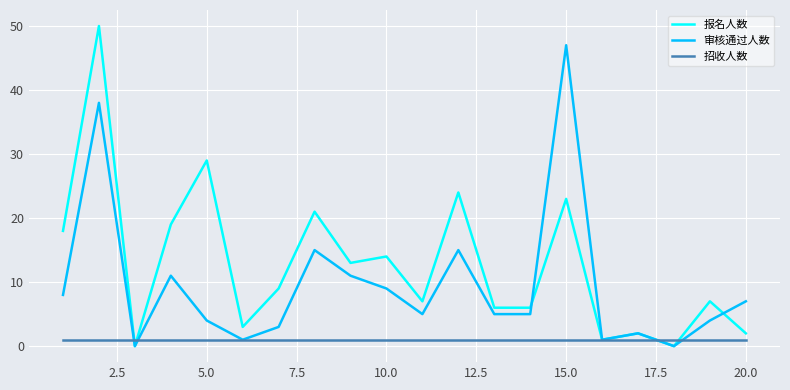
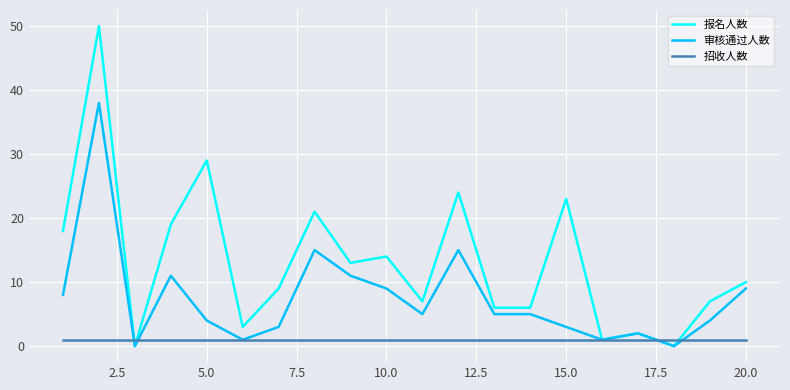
  {
    "报名人数": {
      "5.0": 29,
      "10.0": 14,
      "15.0": 23,
-     "20.0": 2
+     "20.0": 10
    },
    "审核通过人数": {
      "5.0": 4,
      "10.0": 9,
-     "15.0": 47,
-     "20.0": 7
+     "15.0": 3,
+     "20.0": 9
    },
    "招收人数": {
      "5.0": 1,
      "10.0": 1,
      "15.0": 1,
      "20.0": 1
    }
  }
